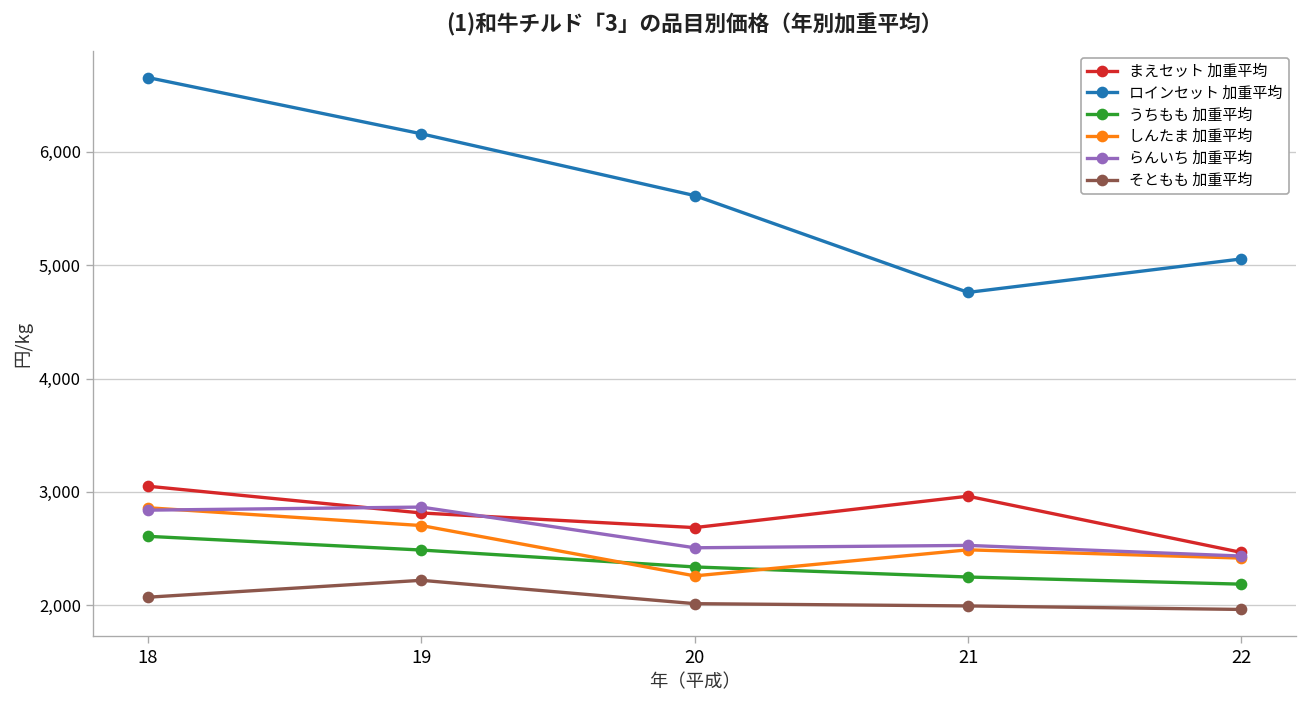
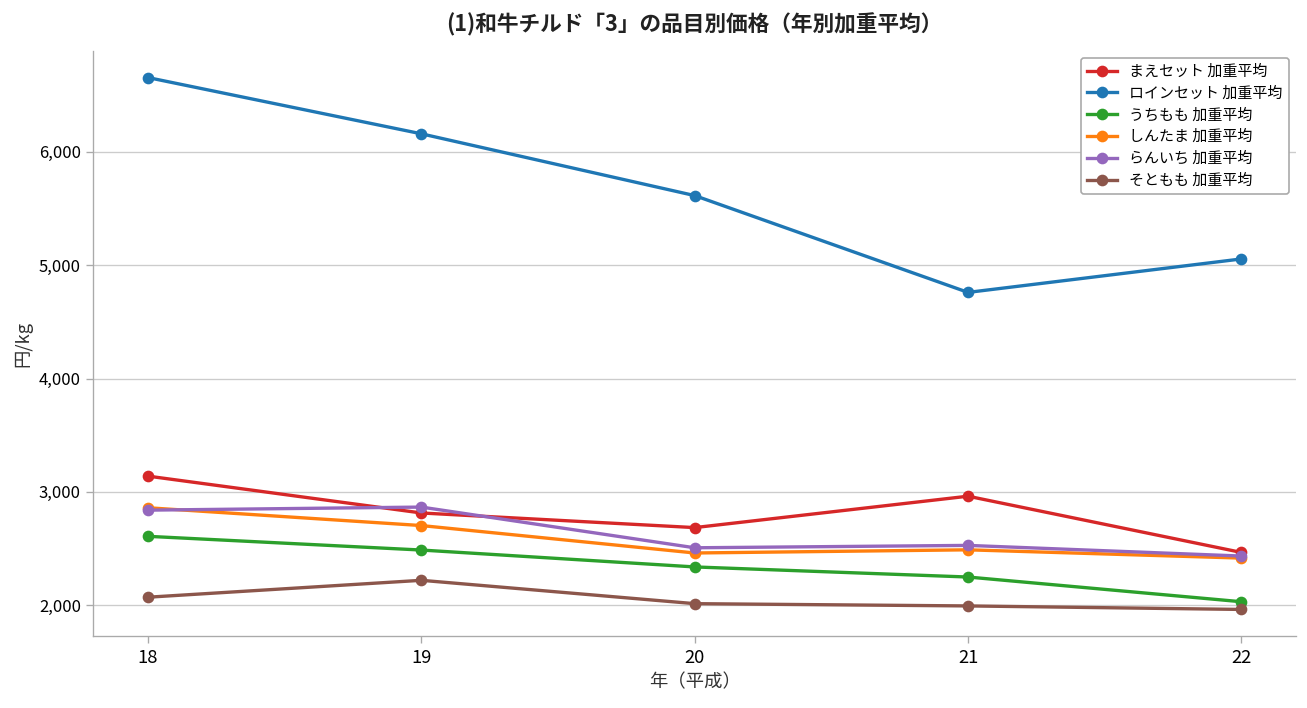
  {
    "まえセット 加重平均": {
-     "18": "3,050",
+     "18": "3,140",
      "19": "2,800",
      "20": "2,700",
      "21": "3,000",
      "22": "2,500"
    },
    "ロインセット 加重平均": {
      "18": "6,700",
      "19": "6,200",
      "20": "5,600",
      "21": "4,800",
      "22": "5,100"
    },
    "うちもも 加重平均": {
      "18": "2,600",
      "19": "2,500",
      "20": "2,300",
      "21": "2,200",
-     "22": "2,200"
+     "22": "2,000"
    },
    "しんたま 加重平均": {
      "19": "2,700",
-     "20": "2,300",
+     "20": "2,500",
      "21": "2,500"
    },
    "らんいち 加重平均": {
      "19": "2,900",
      "20": "2,500",
      "21": "2,500"
    },
    "そともも 加重平均": {
      "18": "2,100",
      "19": "2,200",
      "20": "2,000",
      "21": "2,000",
      "22": "2,000"
    }
  }
